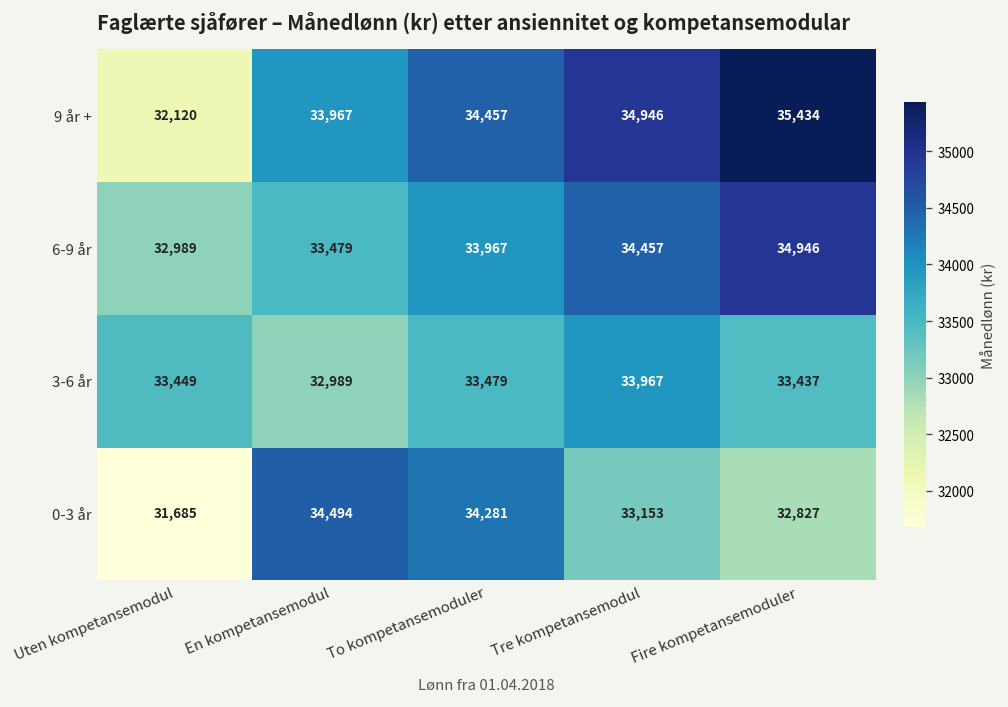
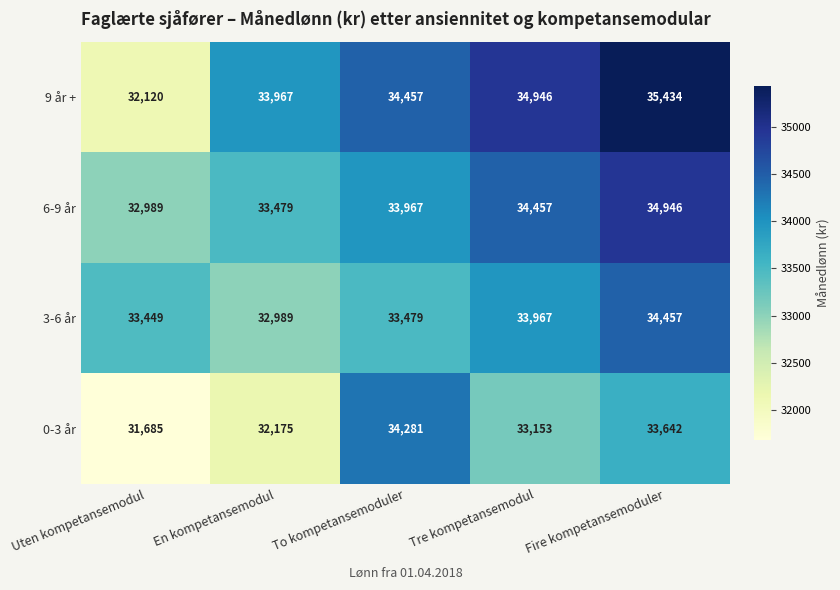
  {
    "9 år +": {
      "Uten kompetansemodul": "32,120",
      "En kompetansemodul": "33,967",
      "To kompetansemoduler": "34,457",
      "Tre kompetansemodul": "34,946",
      "Fire kompetansemoduler": "35,434"
    },
    "6-9 år": {
      "Uten kompetansemodul": "32,989",
      "En kompetansemodul": "33,479",
      "To kompetansemoduler": "33,967",
      "Tre kompetansemodul": "34,457",
      "Fire kompetansemoduler": "34,946"
    },
    "3-6 år": {
      "Uten kompetansemodul": "33,449",
      "En kompetansemodul": "32,989",
      "To kompetansemoduler": "33,479",
      "Tre kompetansemodul": "33,967",
-     "Fire kompetansemoduler": "33,437"
+     "Fire kompetansemoduler": "34,457"
    },
    "0-3 år": {
      "Uten kompetansemodul": "31,685",
-     "En kompetansemodul": "34,494",
+     "En kompetansemodul": "32,175",
      "To kompetansemoduler": "34,281",
      "Tre kompetansemodul": "33,153",
-     "Fire kompetansemoduler": "32,827"
+     "Fire kompetansemoduler": "33,642"
    }
  }
